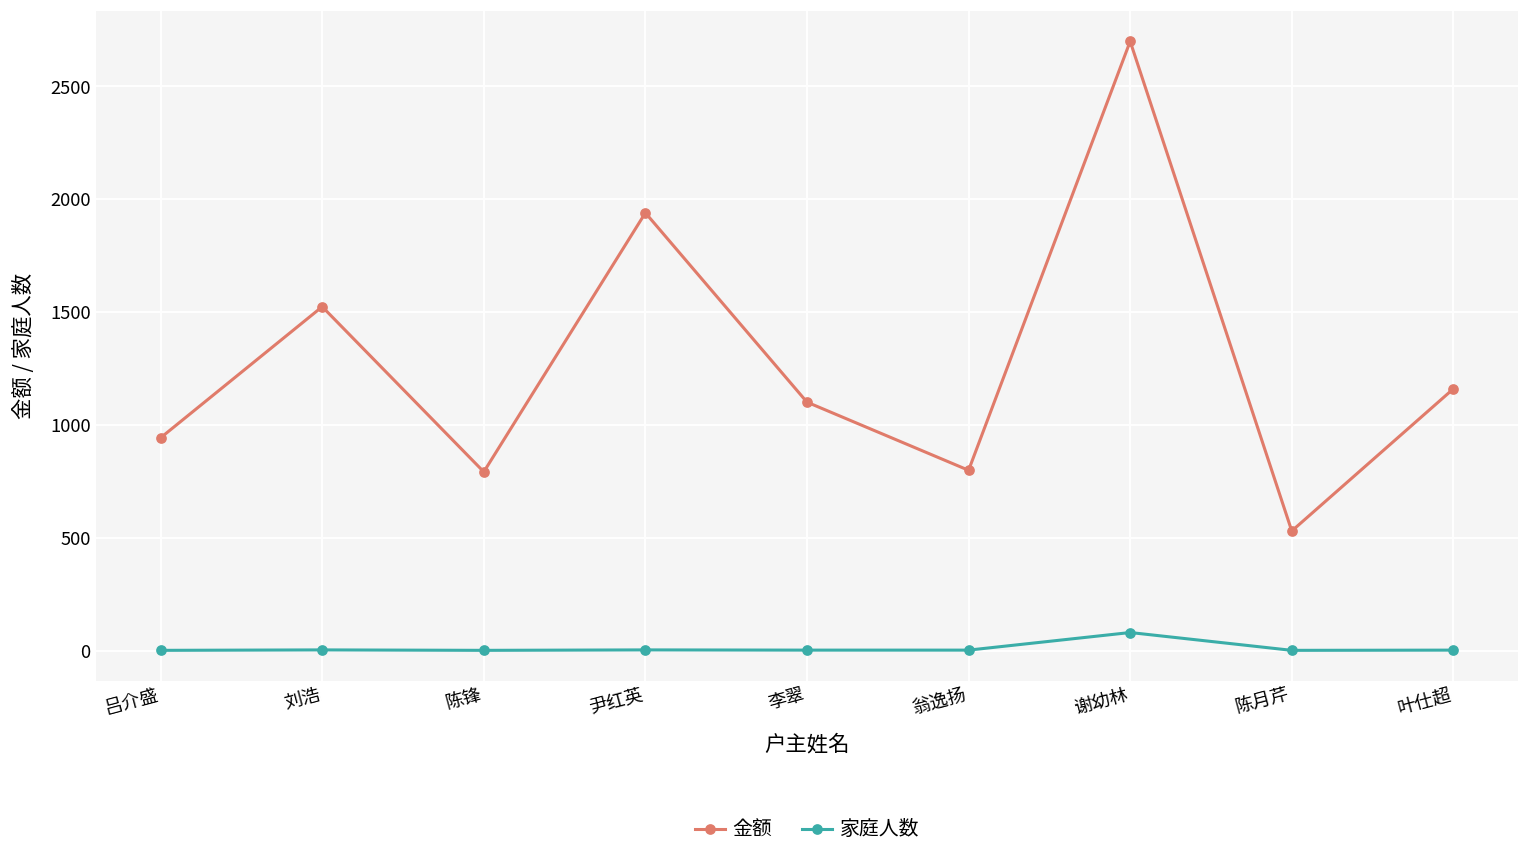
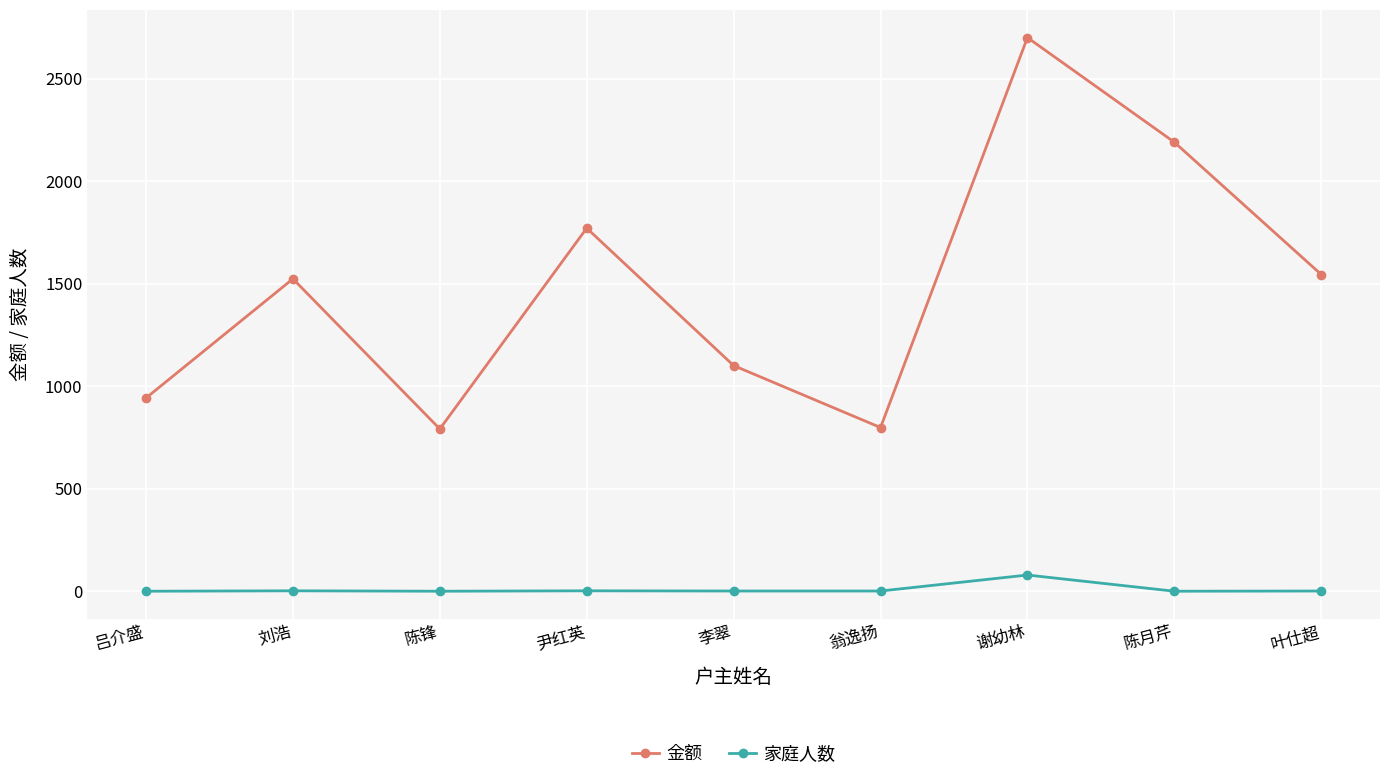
  {
    "金额": {
      "吕介盛": 940,
      "刘浩": 1520,
      "陈锋": 790,
-     "尹红英": 1940,
+     "尹红英": 1770,
      "李翠": 1100,
      "翁逸扬": 800,
      "谢幼林": 2700,
-     "陈月芹": 530,
-     "叶仕超": 1160
+     "陈月芹": 2190,
+     "叶仕超": 1550
    },
    "家庭人数": {
      "吕介盛": 0,
      "刘浩": 0,
      "陈锋": 0,
      "尹红英": 0,
      "李翠": 0,
      "翁逸扬": 0,
      "谢幼林": 80,
      "陈月芹": 0,
      "叶仕超": 0
    }
  }
